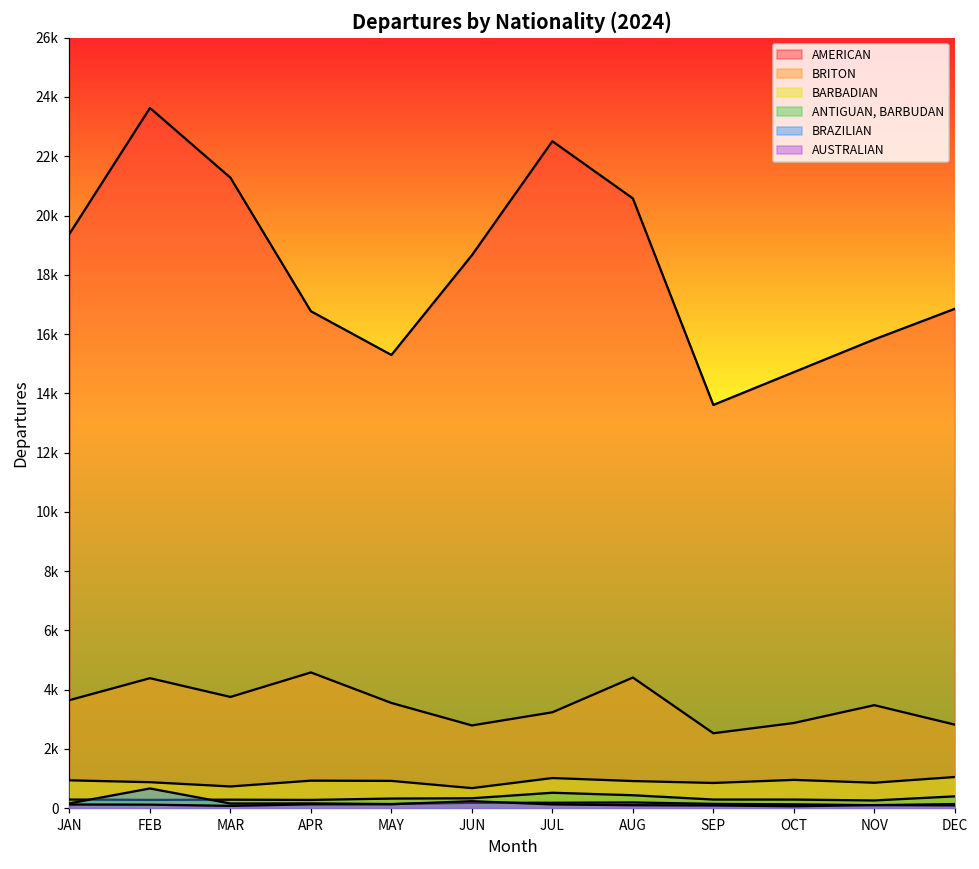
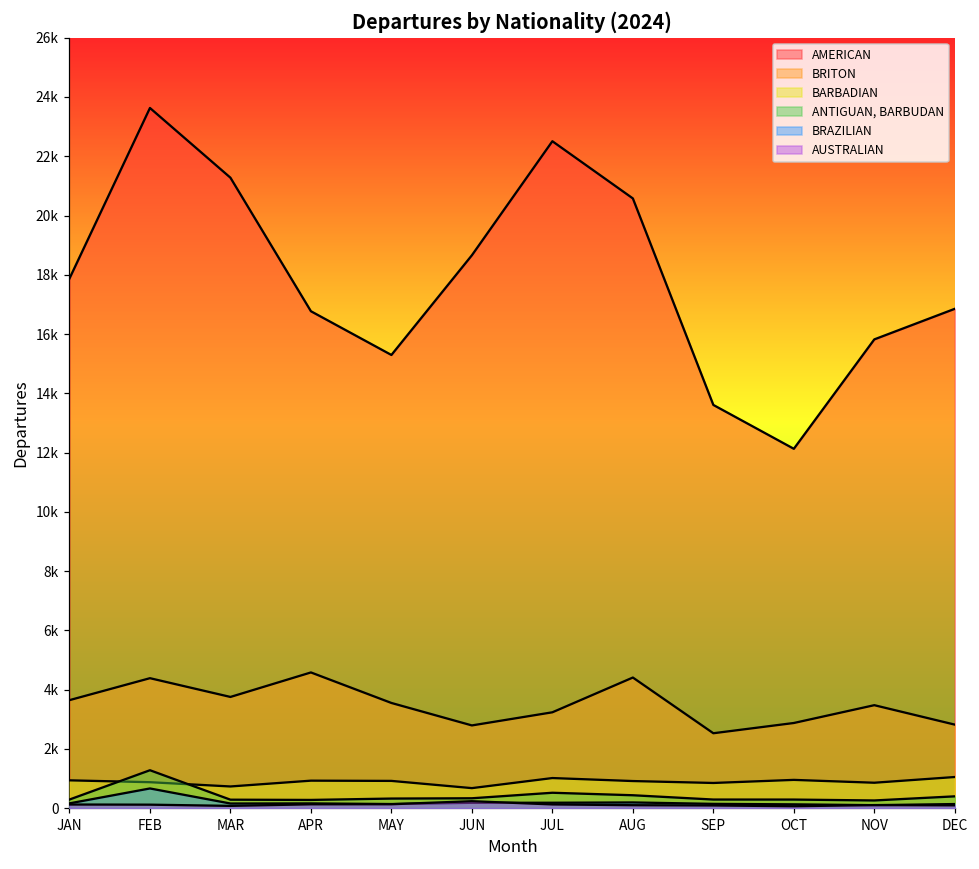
  {
    "AMERICAN": {
-     "JAN": 19400,
+     "JAN": 17900,
      "FEB": 23600,
      "MAR": 21300,
      "APR": 16800,
      "MAY": 15300,
      "JUN": 18700,
      "JUL": 22500,
      "AUG": 20600,
      "SEP": 13600,
-     "OCT": 14700,
+     "OCT": 12100,
      "NOV": 15800,
      "DEC": 16900
    },
    "ANTIGUAN, BARBUDAN": {
      "JAN": 300,
-     "FEB": 300,
+     "FEB": 1300,
      "MAR": 300,
      "APR": 300,
      "MAY": 300,
      "JUN": 300,
      "JUL": 500,
      "AUG": 400,
      "SEP": 300,
      "OCT": 300,
      "NOV": 300,
      "DEC": 400
    },
    "BRAZILIAN": {
      "FEB": 700
    },
    "AUSTRALIAN": {
      "FEB": 100
    }
  }
